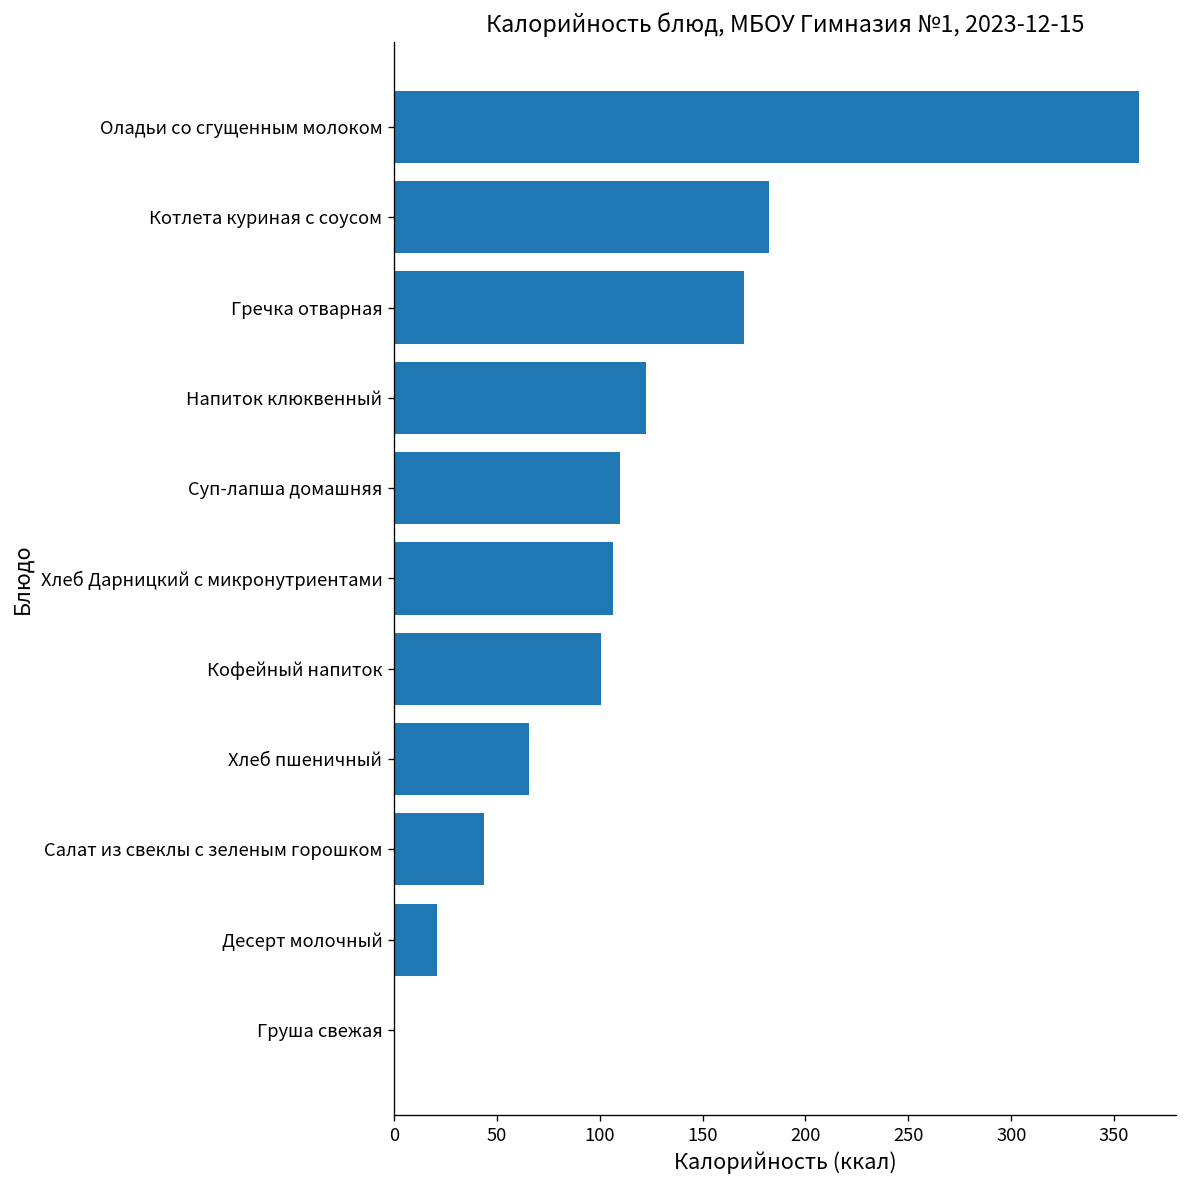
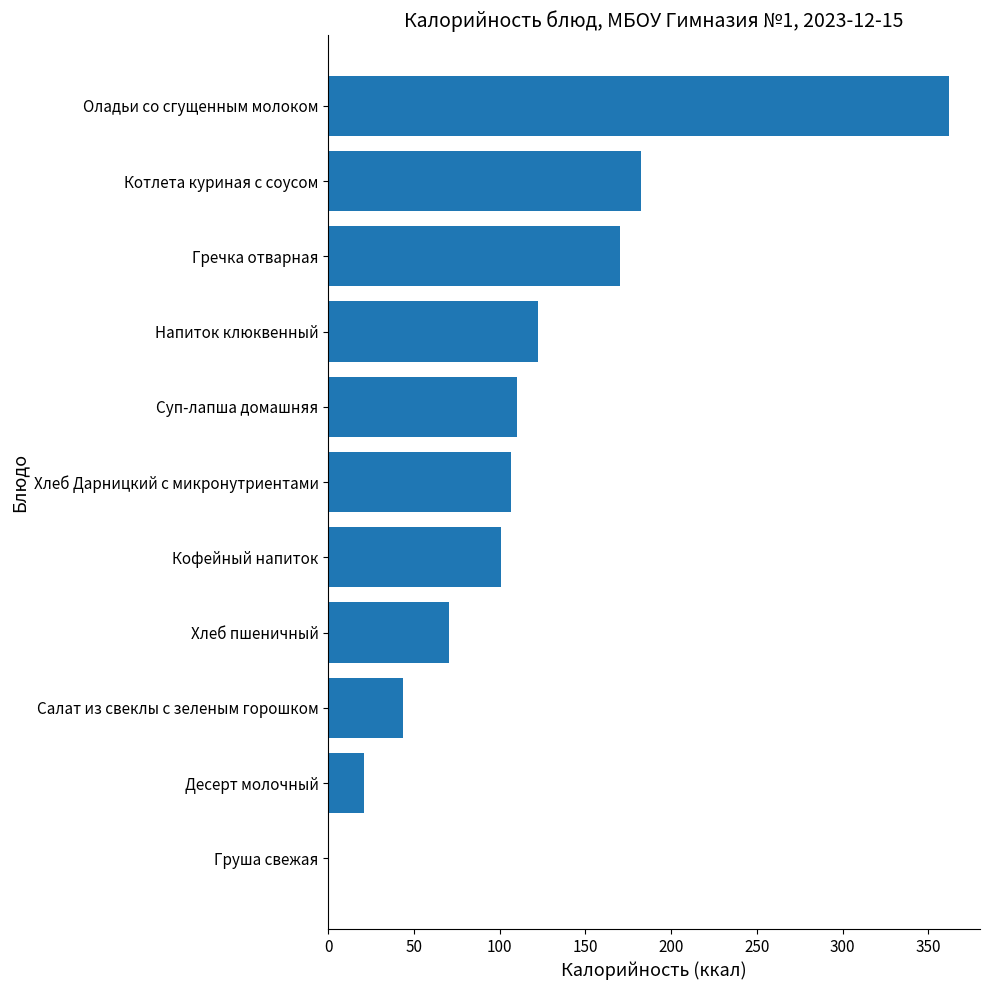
  {
    "Оладьи со сгущенным молоком": 362,
    "Котлета куриная с соусом": 182,
    "Гречка отварная": 170,
    "Напиток клюквенный": 123,
    "Суп-лапша домашняя": 110,
    "Хлеб Дарницкий с микронутриентами": 106,
    "Кофейный напиток": 101,
-   "Хлеб пшеничный": 66,
+   "Хлеб пшеничный": 71,
    "Салат из свеклы с зеленым горошком": 44,
    "Десерт молочный": 21
  }
